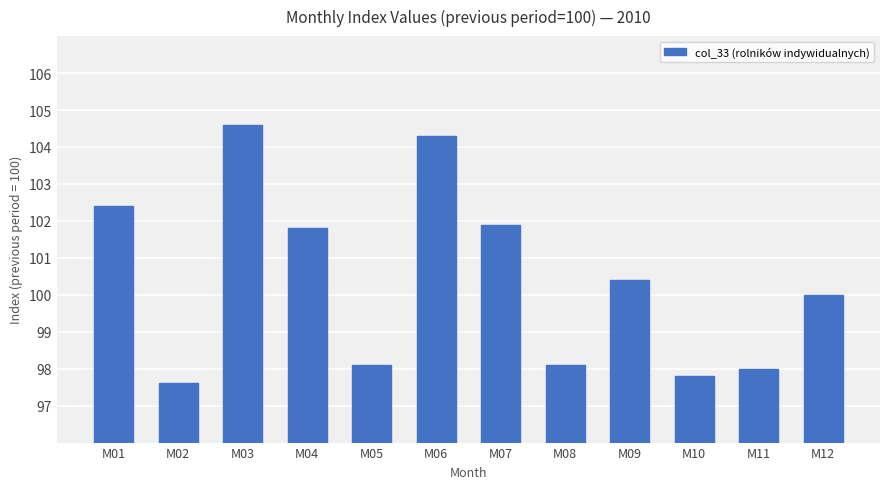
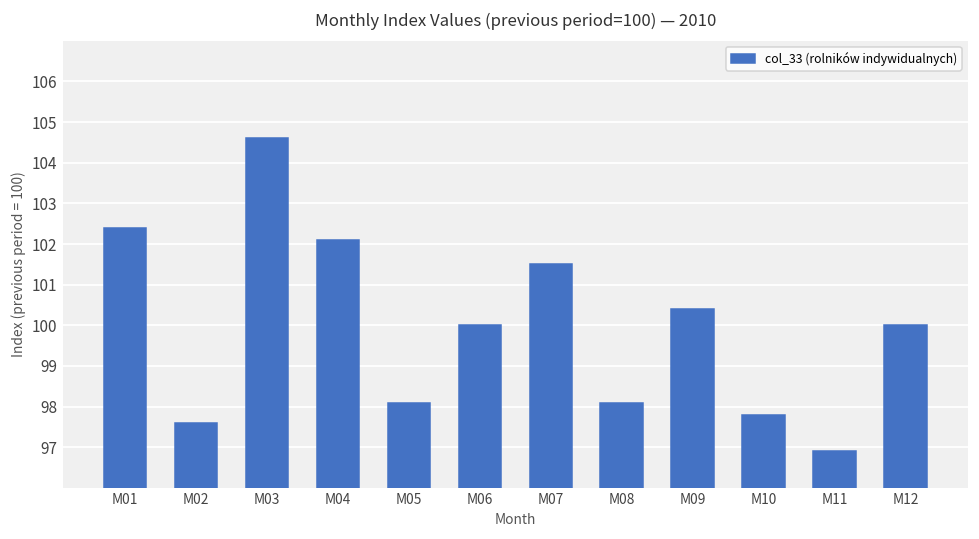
  {
    "M01": 102.4,
    "M02": 97.6,
    "M03": 104.6,
-   "M04": 101.8,
+   "M04": 102.1,
    "M05": 98.1,
-   "M06": 104.3,
-   "M07": 101.9,
+   "M06": 100.0,
+   "M07": 101.5,
    "M08": 98.1,
    "M09": 100.4,
    "M10": 97.8,
-   "M11": 98.0,
+   "M11": 96.9,
    "M12": 100.0
  }
